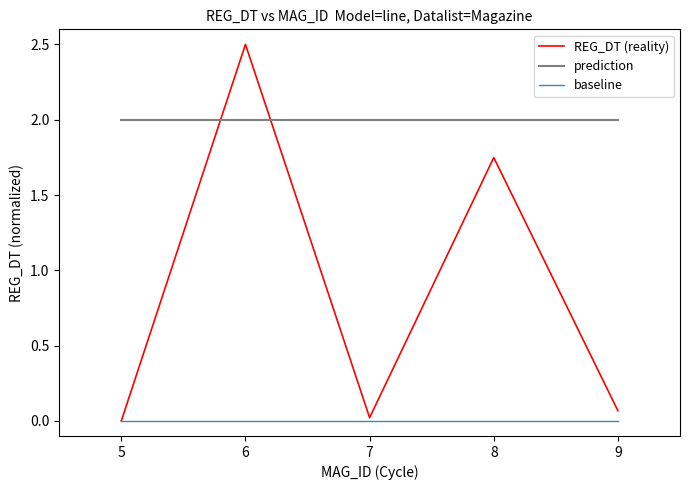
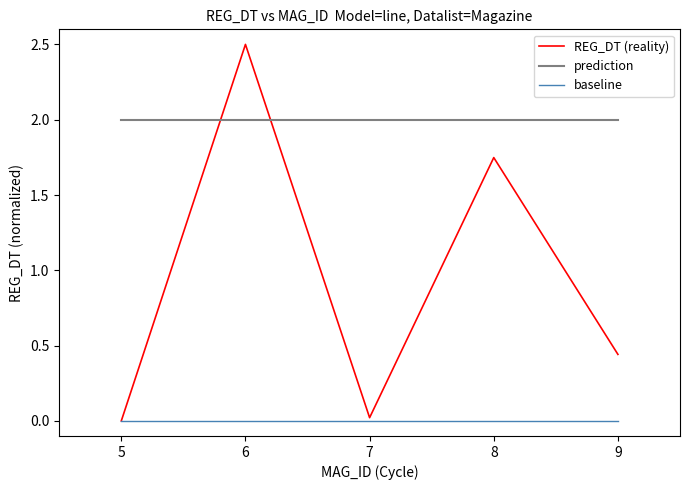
  {
    "REG_DT (reality)": {
      "6": 2.50,
      "7": 0.02,
      "8": 1.75,
-     "9": 0.07
+     "9": 0.44
    },
    "prediction": {
      "5": 2.00,
      "6": 2.00,
      "7": 2.00,
      "8": 2.00,
      "9": 2.00
    },
    "baseline": {
      "6": 0.00,
      "7": 0.00,
      "8": 0.00,
      "9": 0.00
    }
  }
